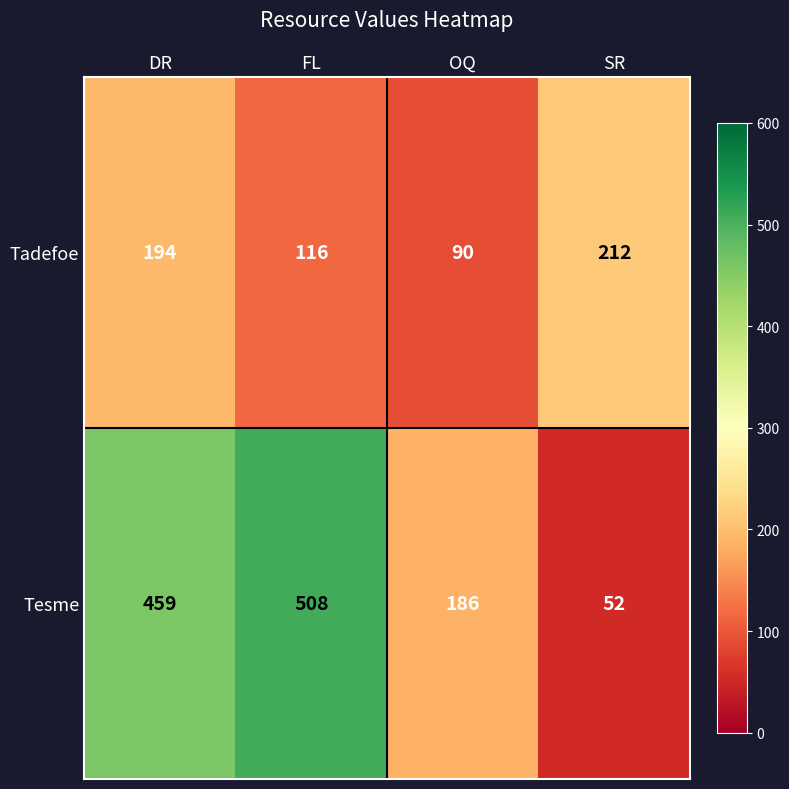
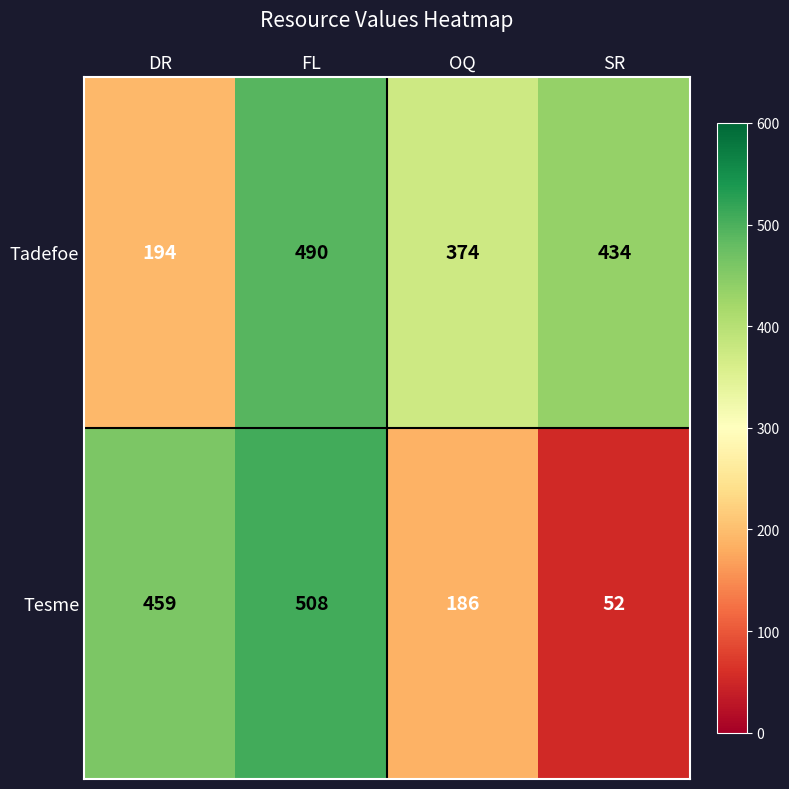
  {
    "Tadefoe": {
      "DR": 194,
-     "FL": 116,
-     "OQ": 90,
-     "SR": 212
+     "FL": 490,
+     "OQ": 374,
+     "SR": 434
    },
    "Tesme": {
      "DR": 459,
      "FL": 508,
      "OQ": 186,
      "SR": 52
    }
  }
